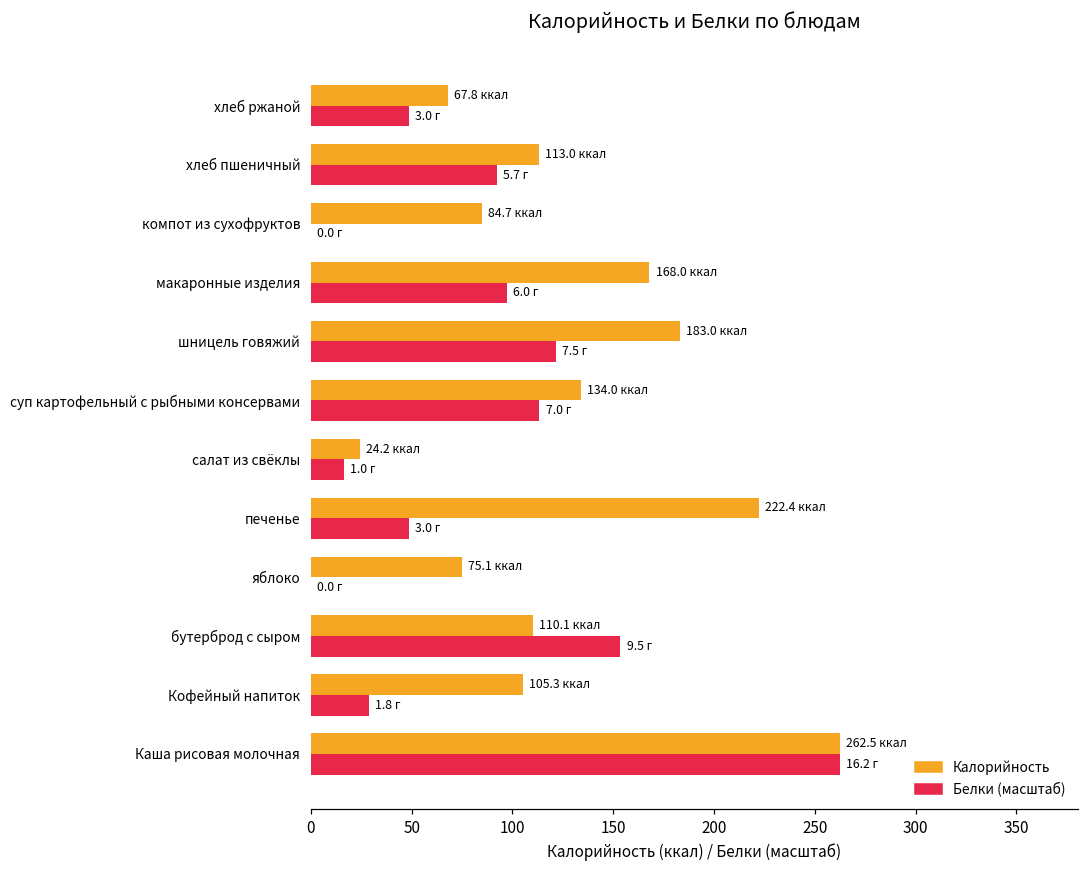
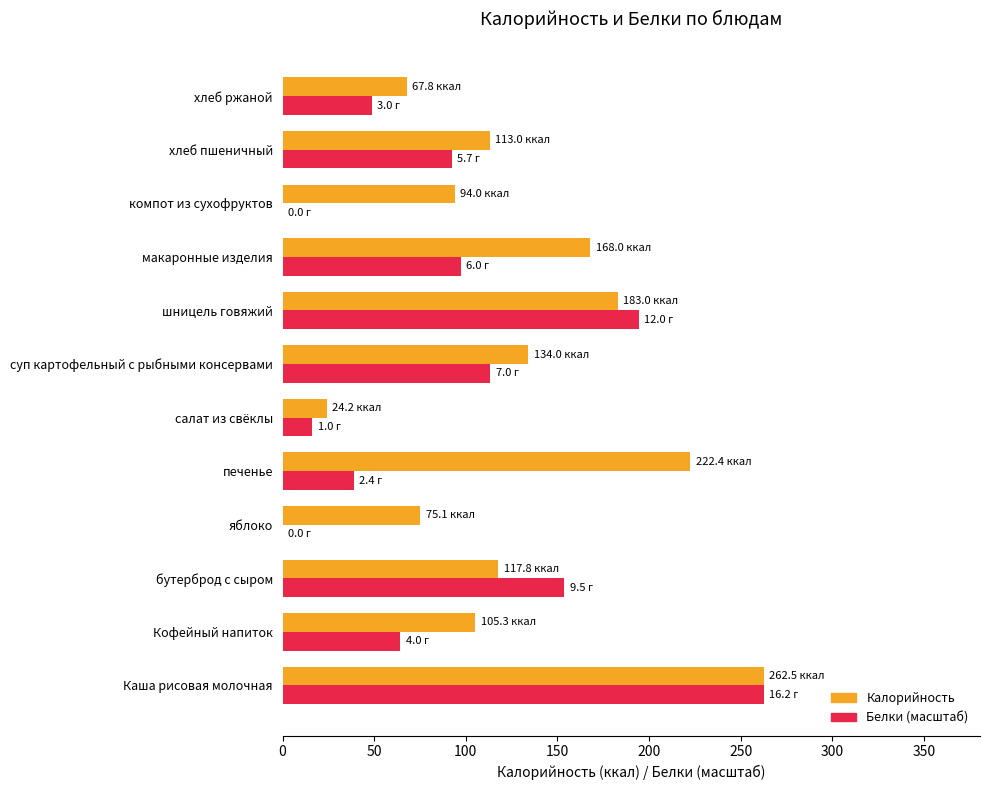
  {
    "Калорийность": {
      "хлеб ржаной": 67.8,
      "хлеб пшеничный": 113.0,
-     "компот из сухофруктов": 84.7,
+     "компот из сухофруктов": 94.0,
      "макаронные изделия": 168.0,
      "шницель говяжий": 183.0,
      "суп картофельный с рыбными консервами": 134.0,
      "салат из свёклы": 24.2,
      "печенье": 222.4,
      "яблоко": 75.1,
-     "бутерброд с сыром": 110.1,
+     "бутерброд с сыром": 117.8,
      "Кофейный напиток": 105.3,
      "Каша рисовая молочная": 262.5
    },
    "Белки (масштаб)": {
      "компот из сухофруктов": 0.0,
-     "шницель говяжий": 7.5,
-     "печенье": 3.0,
+     "шницель говяжий": 12.0,
+     "печенье": 2.4,
      "яблоко": 0.0,
-     "Кофейный напиток": 1.8
+     "Кофейный напиток": 4.0
    }
  }
